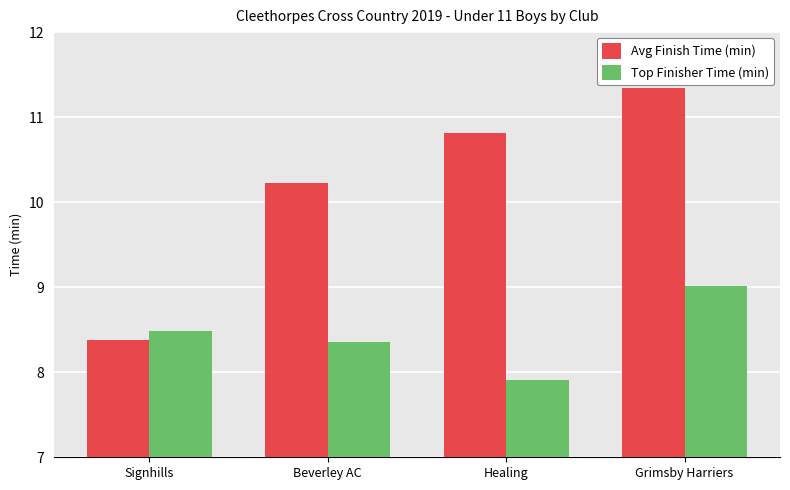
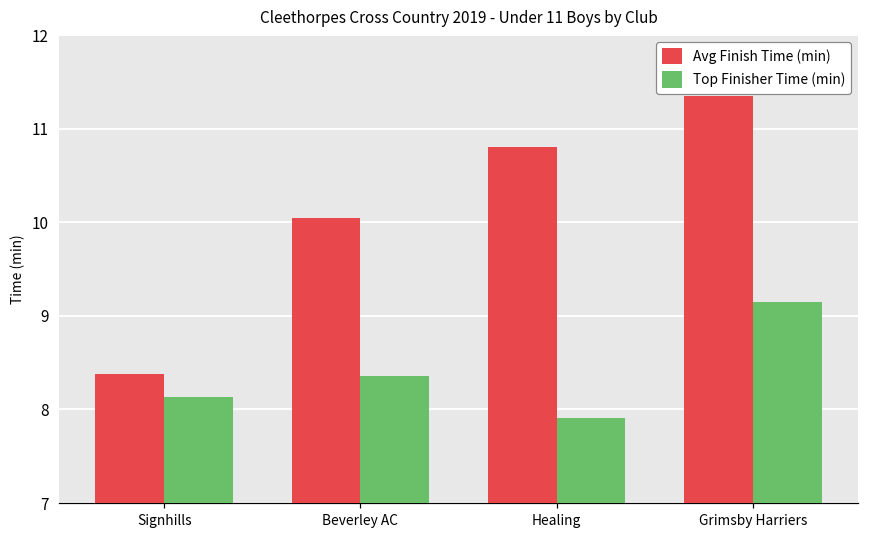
  {
    "Avg Finish Time (min)": {
      "Signhills": 8.4,
-     "Beverley AC": 10.2,
+     "Beverley AC": 10.0,
      "Healing": 10.8,
      "Grimsby Harriers": 11.3
    },
    "Top Finisher Time (min)": {
-     "Signhills": 8.5,
+     "Signhills": 8.1,
      "Beverley AC": 8.4,
      "Healing": 7.9,
-     "Grimsby Harriers": 9.0
+     "Grimsby Harriers": 9.2
    }
  }
